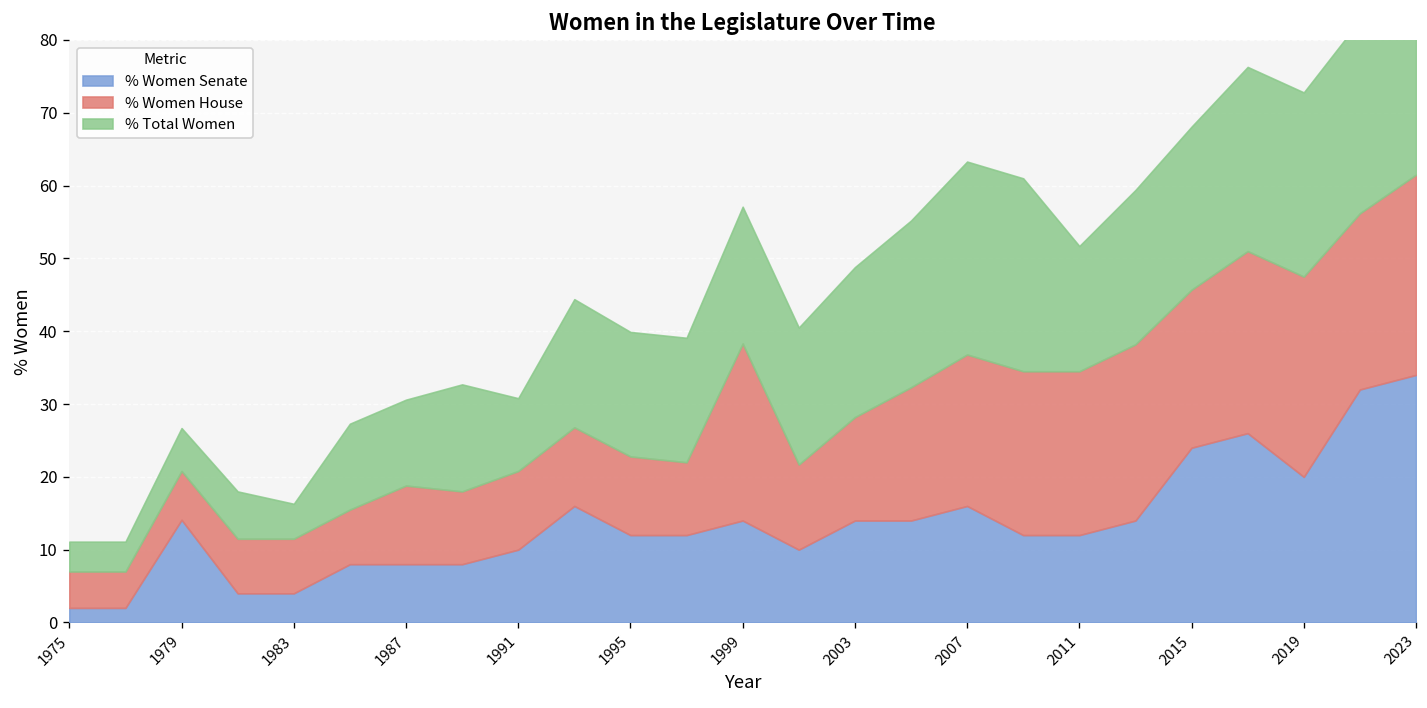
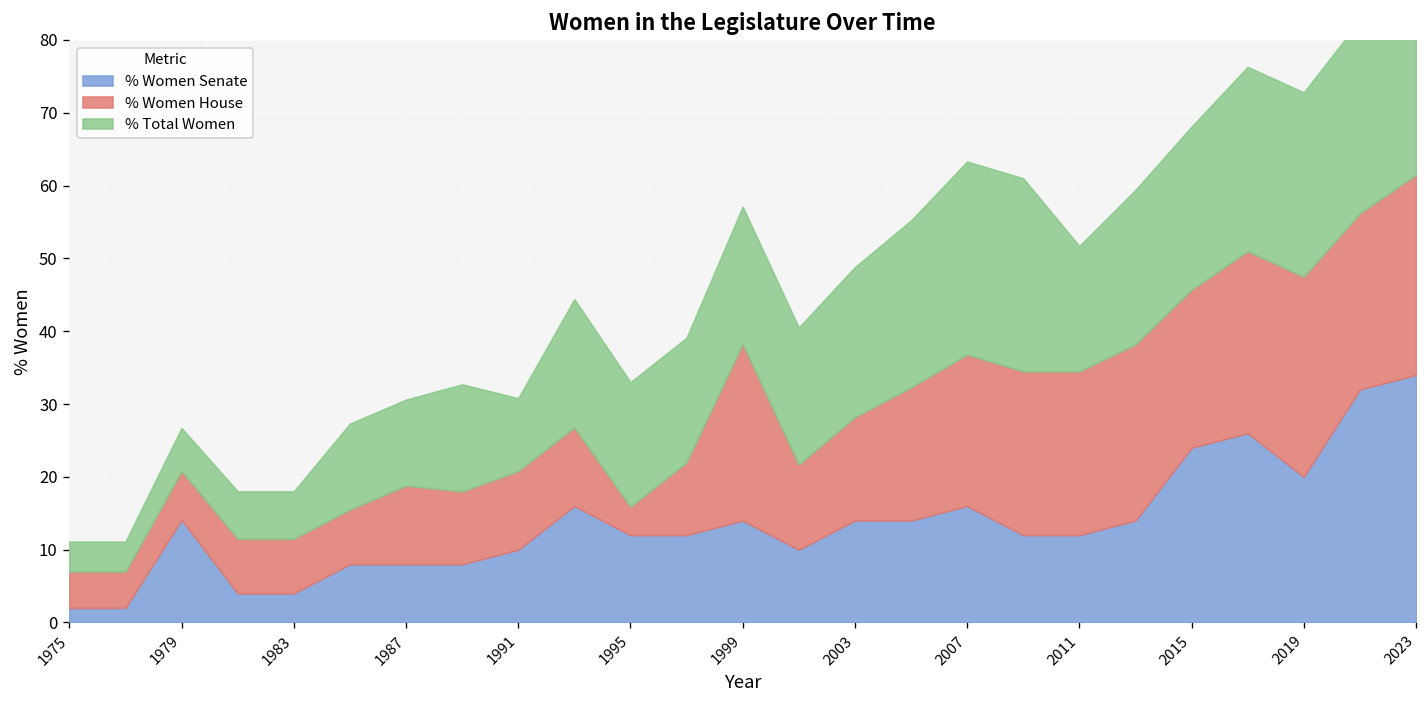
  {
    "% Women Senate": {
      "1975": 2,
      "1979": 14,
      "1983": 4,
      "1987": 8,
      "1991": 10,
      "1995": 12,
      "1999": 14,
      "2003": 14,
      "2007": 16,
      "2011": 12,
      "2015": 24,
      "2019": 20,
      "2023": 34
    },
    "% Women House": {
      "1975": 5,
      "1979": 7,
      "1983": 8,
      "1987": 11,
      "1991": 11,
-     "1995": 11,
+     "1995": 4,
      "1999": 24,
      "2003": 14,
      "2007": 21,
      "2011": 23,
      "2015": 22,
      "2019": 28,
      "2023": 28
    },
    "% Total Women": {
      "1975": 4,
      "1979": 6,
-     "1983": 5,
+     "1983": 7,
      "1987": 12,
      "1991": 10,
      "1995": 17,
      "1999": 19,
      "2003": 21,
      "2007": 27,
      "2011": 17,
      "2015": 22,
      "2019": 25
    }
  }
